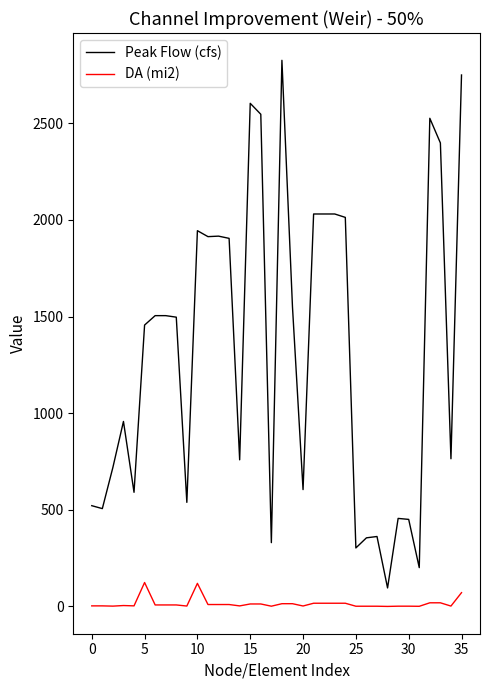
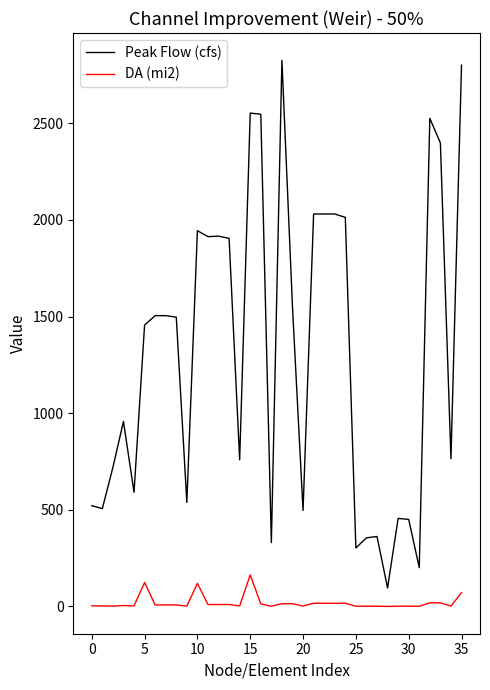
  {
    "Peak Flow (cfs)": {
      "0": 520,
      "5": 1460,
      "10": 1940,
-     "15": 2600,
-     "20": 600,
+     "15": 2550,
+     "20": 500,
      "25": 300,
      "30": 450,
-     "35": 2750
+     "35": 2800
    },
    "DA (mi2)": {
      "0": 0,
      "5": 120,
      "10": 120,
-     "15": 10,
+     "15": 160,
      "20": 0,
      "25": 0,
      "30": 0,
      "35": 70
    }
  }
